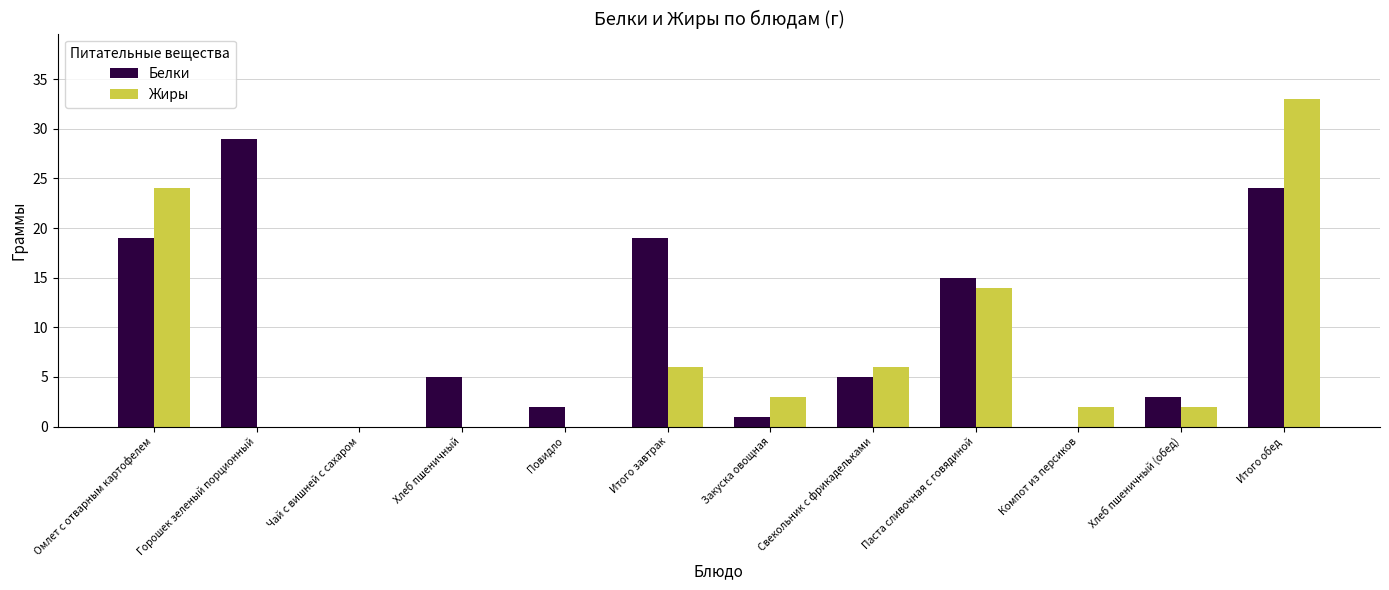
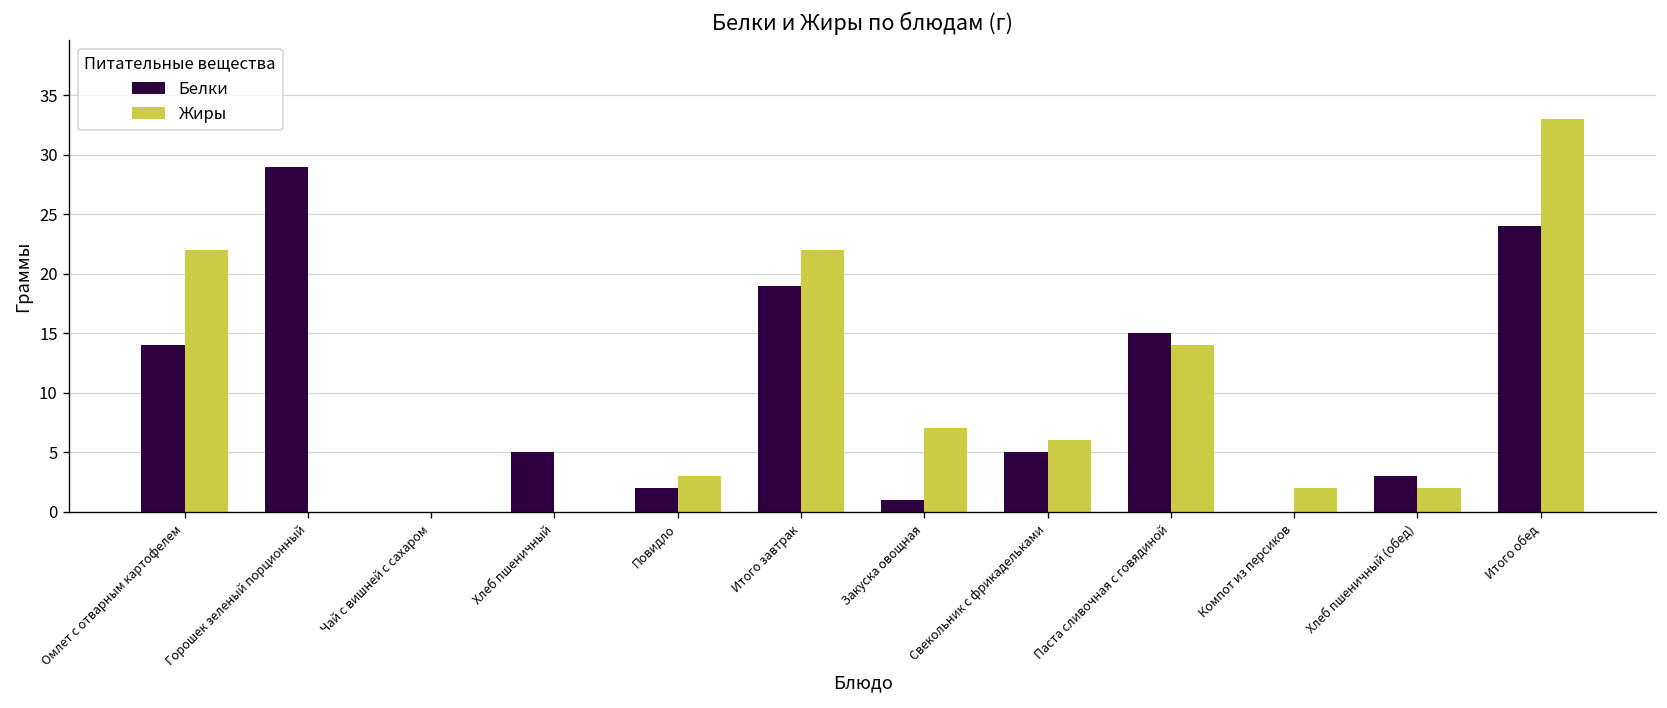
  {
    "Белки": {
-     "Омлет с отварным картофелем": 19,
+     "Омлет с отварным картофелем": 14,
      "Горошек зеленый порционный": 29,
      "Чай с вишней с сахаром": 0,
      "Хлеб пшеничный": 5,
      "Повидло": 2,
      "Итого завтрак": 19,
      "Закуска овощная": 1,
      "Свекольник с фрикадельками": 5,
      "Паста сливочная с говядиной": 15,
      "Компот из персиков": 0,
      "Хлеб пшеничный (обед)": 3,
      "Итого обед": 24
    },
    "Жиры": {
-     "Омлет с отварным картофелем": 24,
+     "Омлет с отварным картофелем": 22,
      "Горошек зеленый порционный": 0,
      "Чай с вишней с сахаром": 0,
      "Хлеб пшеничный": 0,
-     "Повидло": 0,
-     "Итого завтрак": 6,
-     "Закуска овощная": 3,
+     "Повидло": 3,
+     "Итого завтрак": 22,
+     "Закуска овощная": 7,
      "Свекольник с фрикадельками": 6,
      "Паста сливочная с говядиной": 14,
      "Компот из персиков": 2,
      "Хлеб пшеничный (обед)": 2,
      "Итого обед": 33
    }
  }
